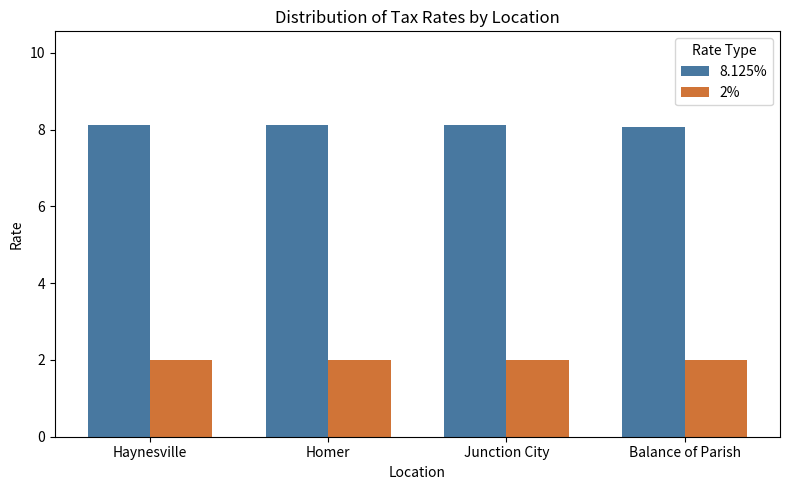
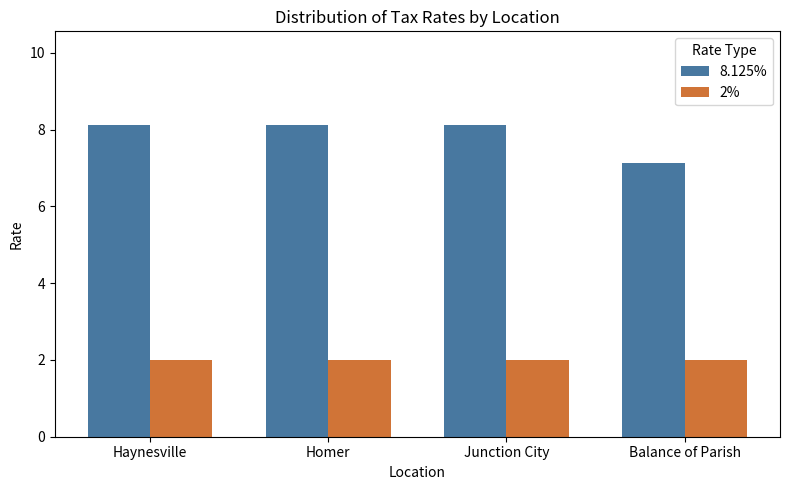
  {
    "8.125%": {
      "Haynesville": 8.1,
      "Homer": 8.1,
      "Junction City": 8.1,
-     "Balance of Parish": 8.1
+     "Balance of Parish": 7.1
    },
    "2%": {
      "Haynesville": 2.0,
      "Homer": 2.0,
      "Junction City": 2.0,
      "Balance of Parish": 2.0
    }
  }
